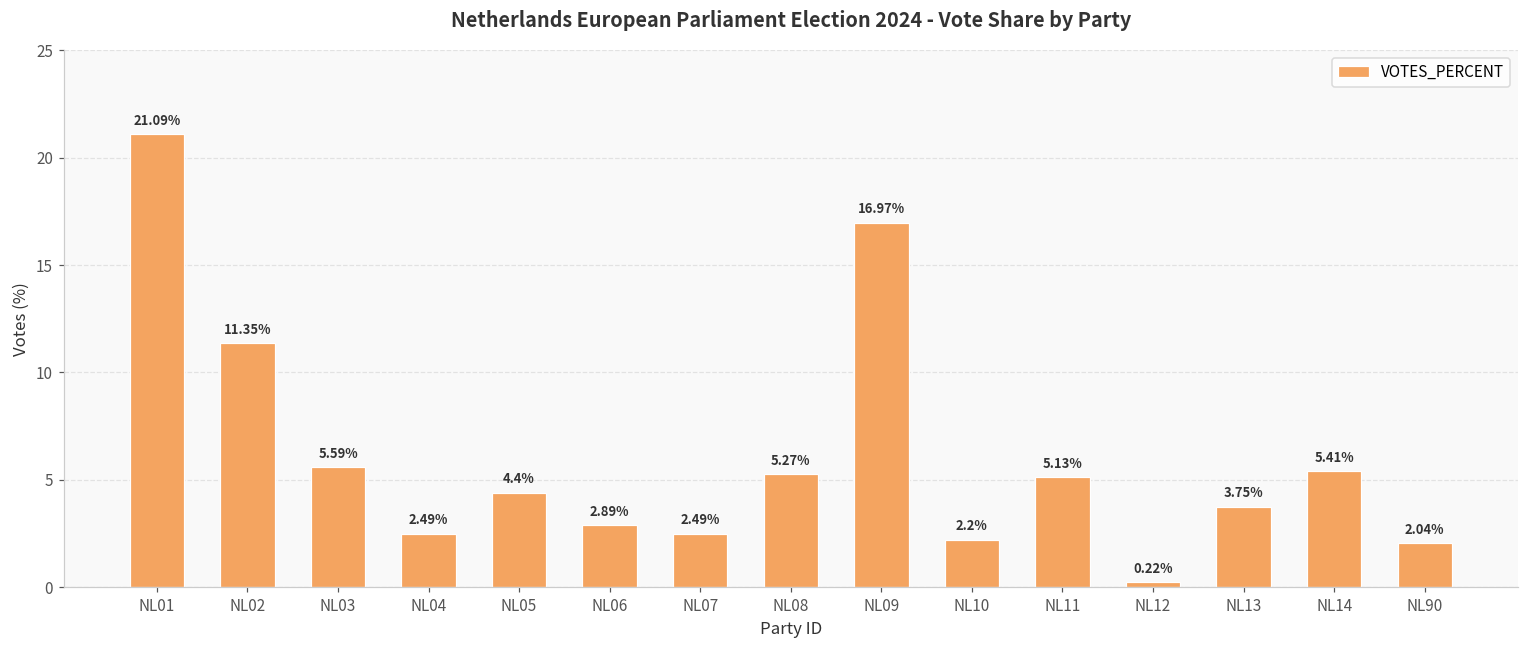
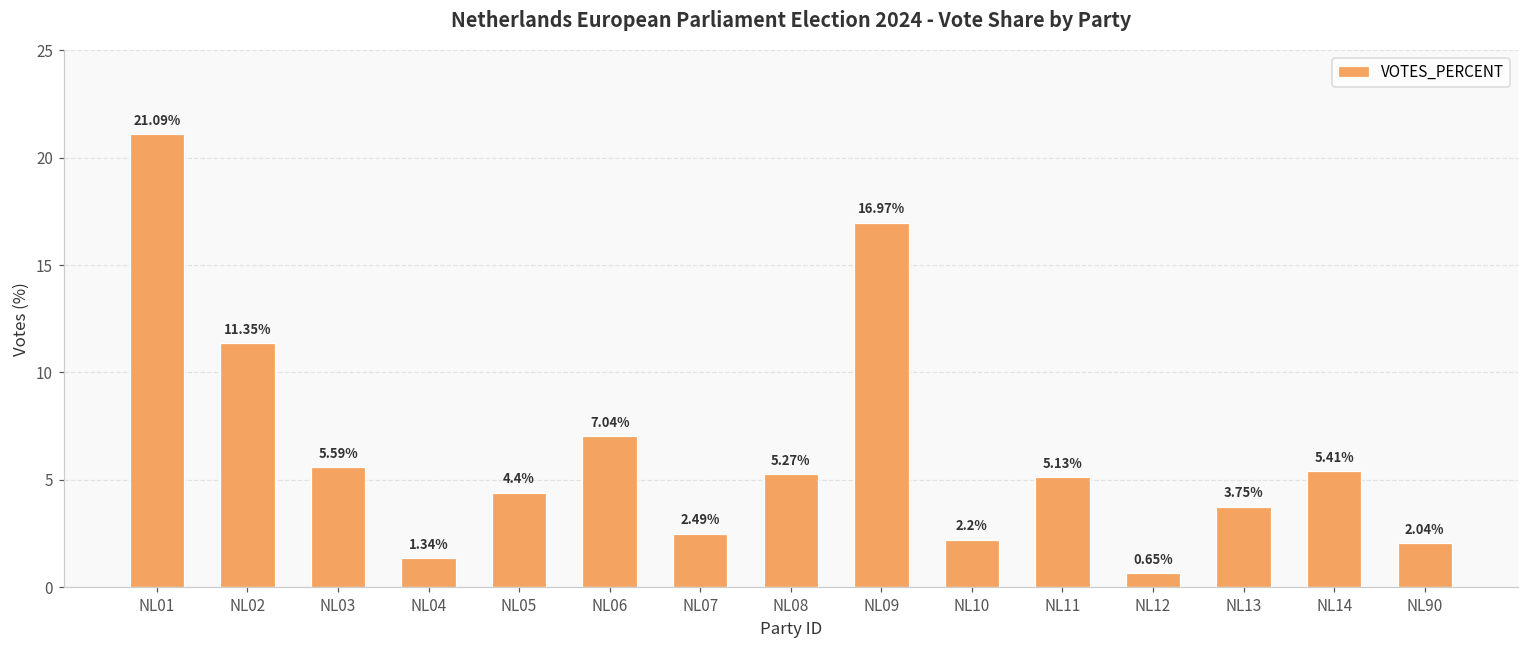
  {
    "NL01": "21.09%",
    "NL02": "11.35%",
    "NL03": "5.59%",
-   "NL04": "2.49%",
+   "NL04": "1.34%",
    "NL05": "4.4%",
-   "NL06": "2.89%",
+   "NL06": "7.04%",
    "NL07": "2.49%",
    "NL08": "5.27%",
    "NL09": "16.97%",
    "NL10": "2.2%",
    "NL11": "5.13%",
-   "NL12": "0.22%",
+   "NL12": "0.65%",
    "NL13": "3.75%",
    "NL14": "5.41%",
    "NL90": "2.04%"
  }
